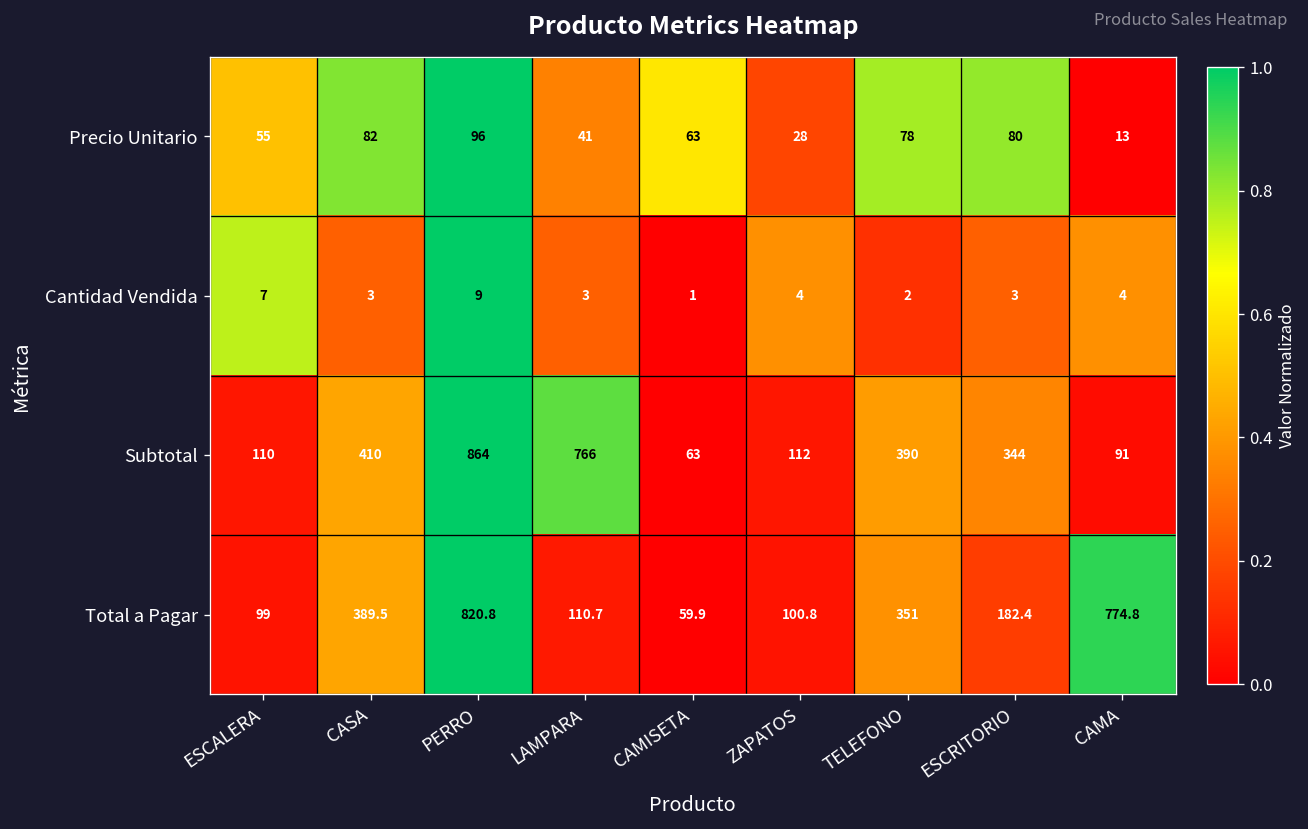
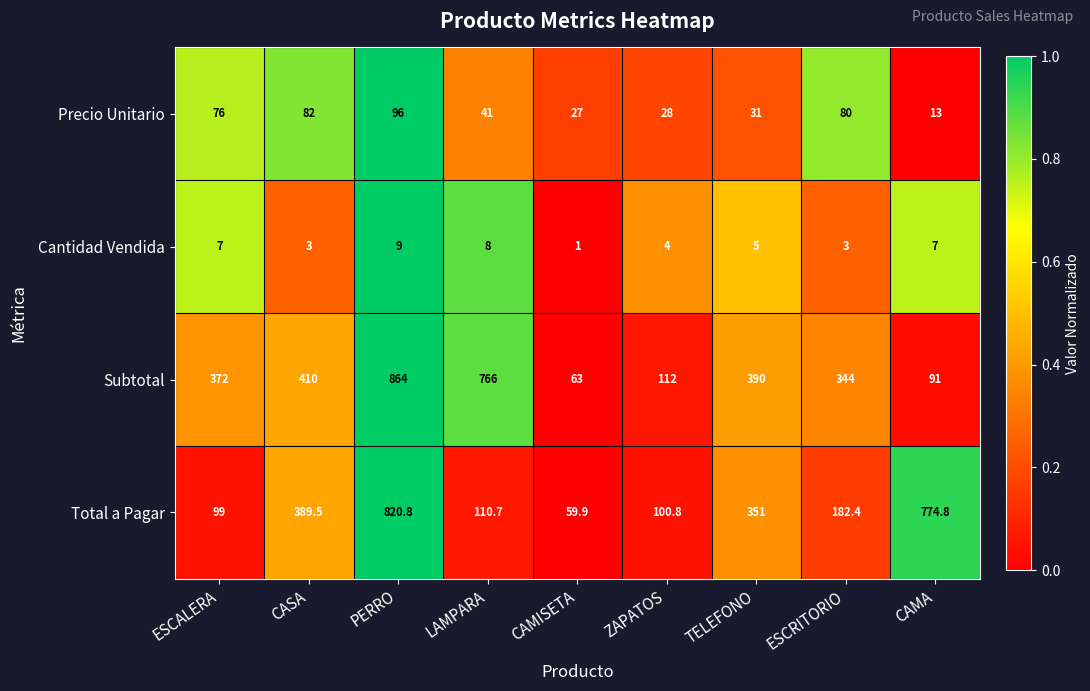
  {
    "Precio Unitario": {
-     "ESCALERA": 55,
+     "ESCALERA": 76,
      "CASA": 82,
      "PERRO": 96,
      "LAMPARA": 41,
-     "CAMISETA": 63,
+     "CAMISETA": 27,
      "ZAPATOS": 28,
-     "TELEFONO": 78,
+     "TELEFONO": 31,
      "ESCRITORIO": 80,
      "CAMA": 13
    },
    "Cantidad Vendida": {
      "ESCALERA": 7,
      "CASA": 3,
      "PERRO": 9,
-     "LAMPARA": 3,
+     "LAMPARA": 8,
      "CAMISETA": 1,
      "ZAPATOS": 4,
-     "TELEFONO": 2,
+     "TELEFONO": 5,
      "ESCRITORIO": 3,
-     "CAMA": 4
+     "CAMA": 7
    },
    "Subtotal": {
-     "ESCALERA": 110,
+     "ESCALERA": 372,
      "CASA": 410,
      "PERRO": 864,
      "LAMPARA": 766,
      "CAMISETA": 63,
      "ZAPATOS": 112,
      "TELEFONO": 390,
      "ESCRITORIO": 344,
      "CAMA": 91
    },
    "Total a Pagar": {
      "ESCALERA": 99,
      "CASA": 389.5,
      "PERRO": 820.8,
      "LAMPARA": 110.7,
      "CAMISETA": 59.9,
      "ZAPATOS": 100.8,
      "TELEFONO": 351,
      "ESCRITORIO": 182.4,
      "CAMA": 774.8
    }
  }
